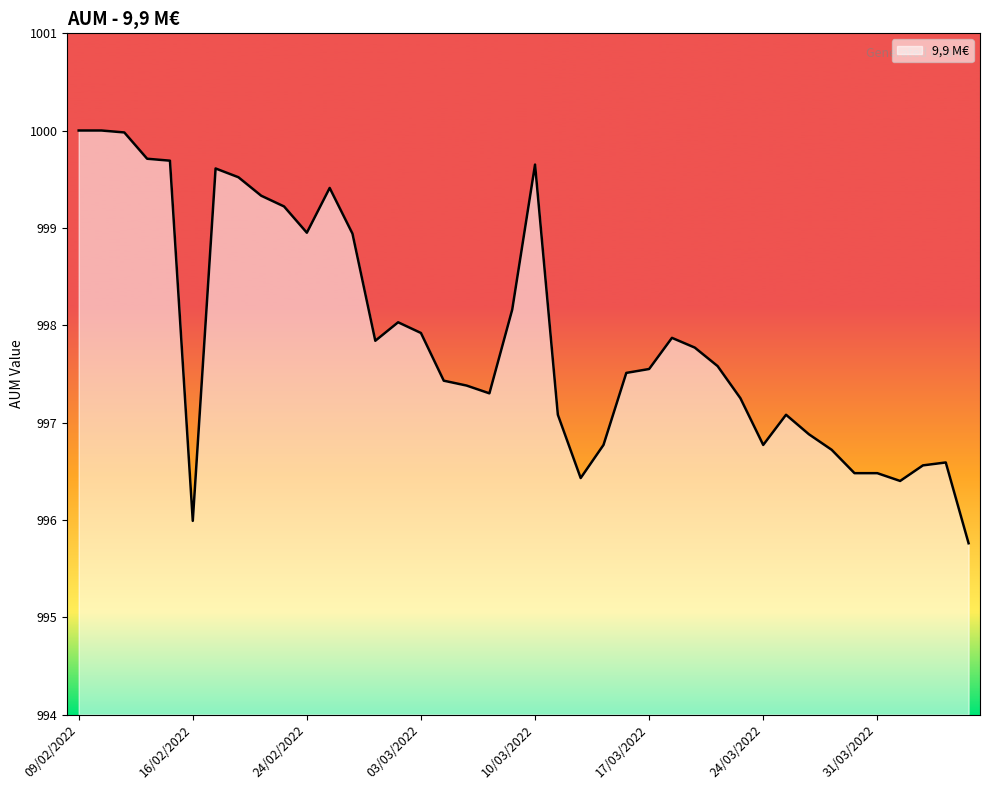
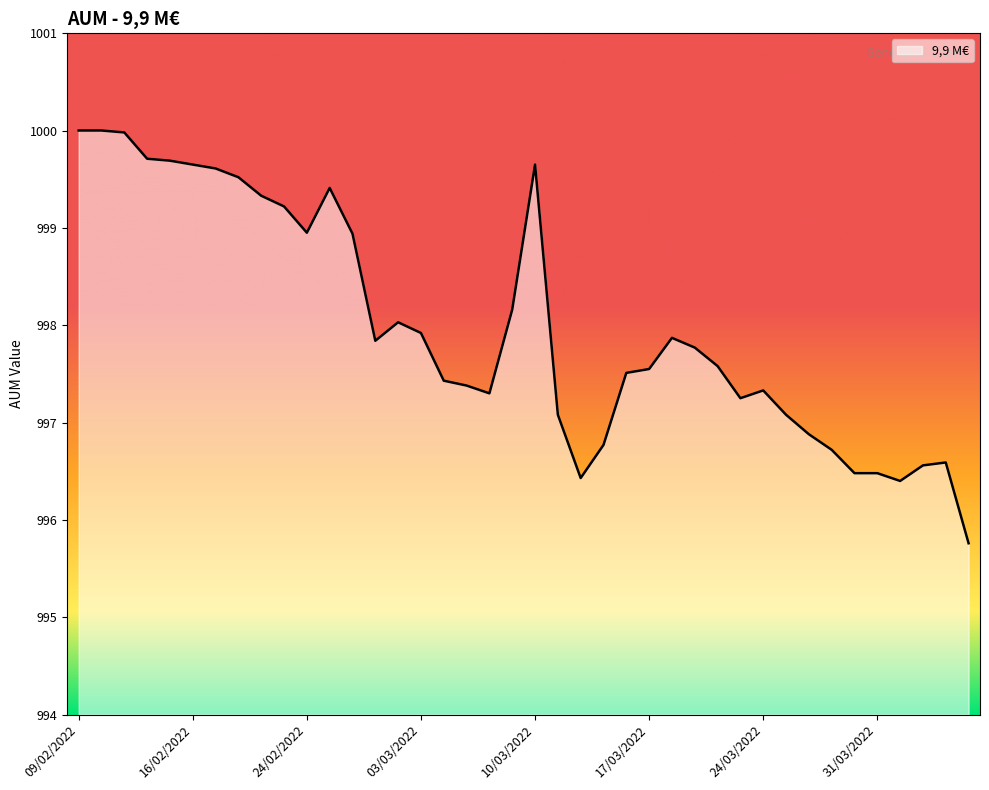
  {
    "09/02/2022": 1000.0,
-   "16/02/2022": 996.0,
+   "16/02/2022": 999.7,
    "24/02/2022": 999.0,
    "03/03/2022": 997.9,
    "10/03/2022": 999.7,
    "17/03/2022": 997.6,
-   "24/03/2022": 996.8,
+   "24/03/2022": 997.3,
    "31/03/2022": 996.5
  }
